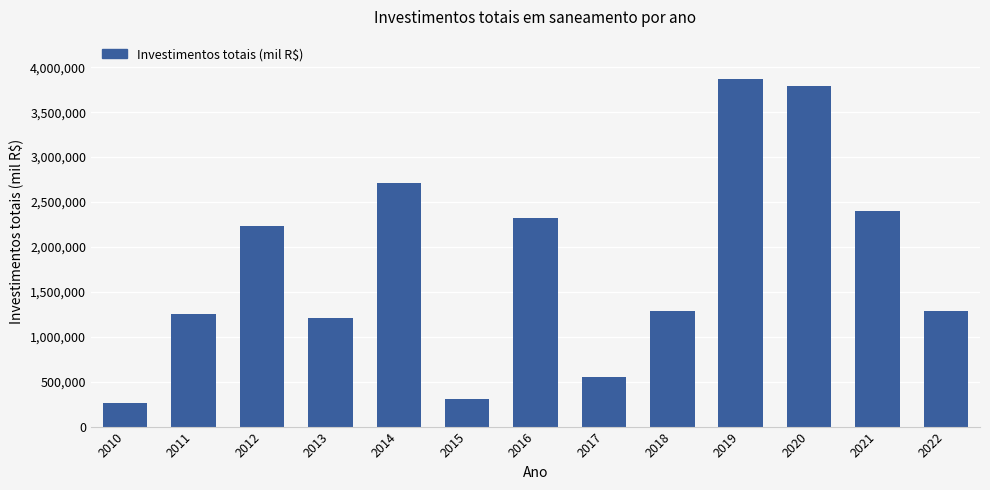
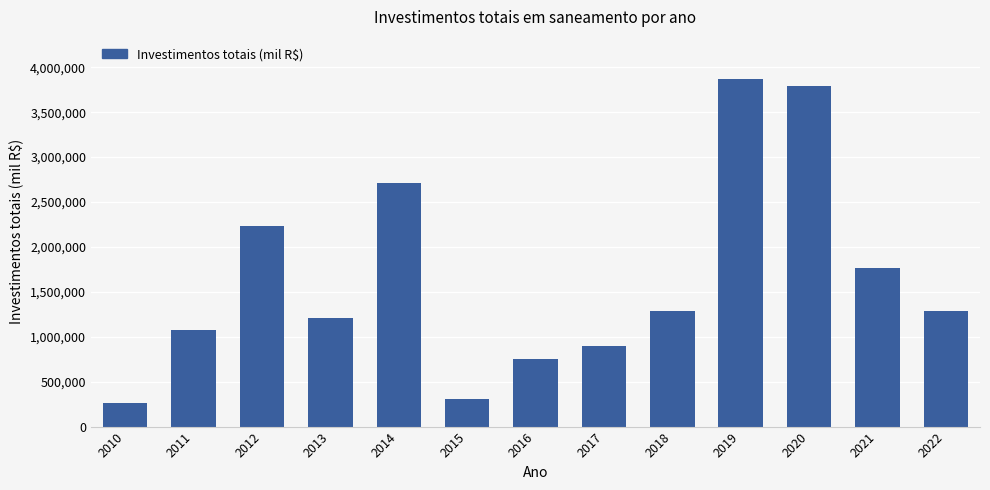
  {
    "2010": "300,000",
-   "2011": "1,300,000",
+   "2011": "1,100,000",
    "2012": "2,200,000",
    "2013": "1,200,000",
    "2014": "2,700,000",
    "2015": "300,000",
-   "2016": "2,300,000",
-   "2017": "600,000",
+   "2016": "800,000",
+   "2017": "900,000",
    "2018": "1,300,000",
    "2019": "3,900,000",
    "2020": "3,800,000",
-   "2021": "2,400,000",
+   "2021": "1,800,000",
    "2022": "1,300,000"
  }
